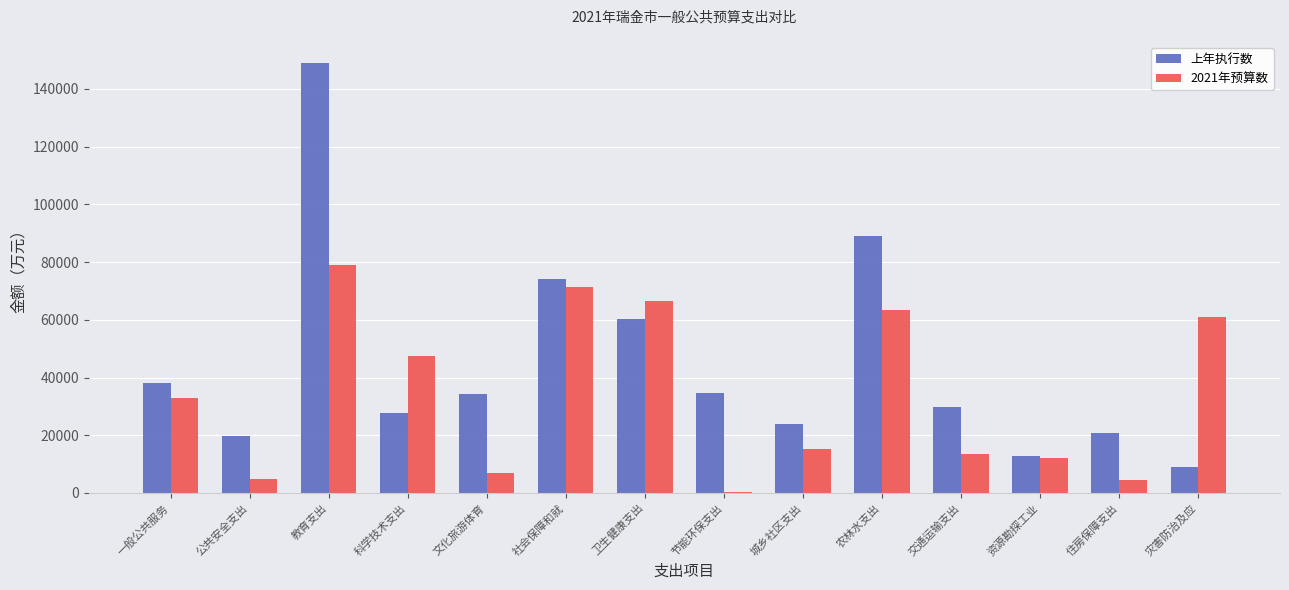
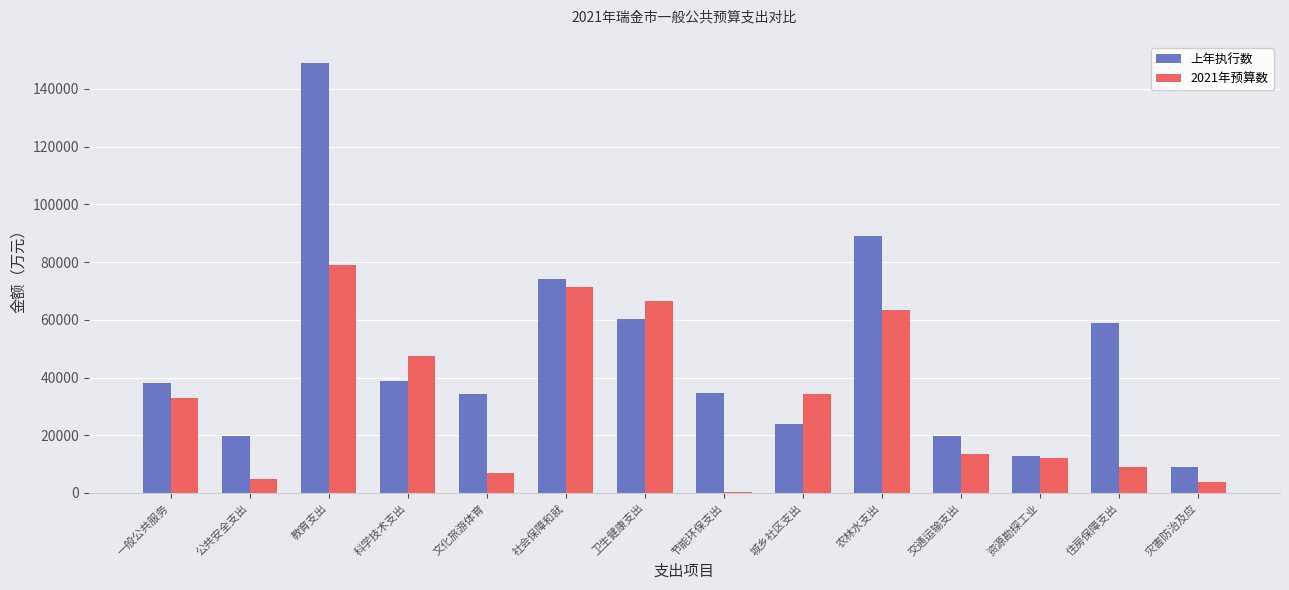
  {
    "上年执行数": {
      "一般公共服务": 38000,
      "公共安全支出": 20000,
      "教育支出": 149000,
-     "科学技术支出": 28000,
+     "科学技术支出": 39000,
      "文化旅游体育": 34000,
      "社会保障和就": 74000,
      "卫生健康支出": 60000,
      "节能环保支出": 35000,
      "城乡社区支出": 24000,
      "农林水支出": 89000,
-     "交通运输支出": 30000,
+     "交通运输支出": 20000,
      "资源勘探工业": 13000,
-     "住房保障支出": 21000,
+     "住房保障支出": 59000,
      "灾害防治及应": 9000
    },
    "2021年预算数": {
      "一般公共服务": 33000,
      "公共安全支出": 5000,
      "教育支出": 79000,
      "科学技术支出": 47000,
      "文化旅游体育": 7000,
      "社会保障和就": 71000,
      "卫生健康支出": 67000,
-     "城乡社区支出": 15000,
+     "城乡社区支出": 34000,
      "农林水支出": 63000,
      "交通运输支出": 13000,
      "资源勘探工业": 12000,
-     "住房保障支出": 4000,
-     "灾害防治及应": 61000
+     "住房保障支出": 9000,
+     "灾害防治及应": 4000
    }
  }
